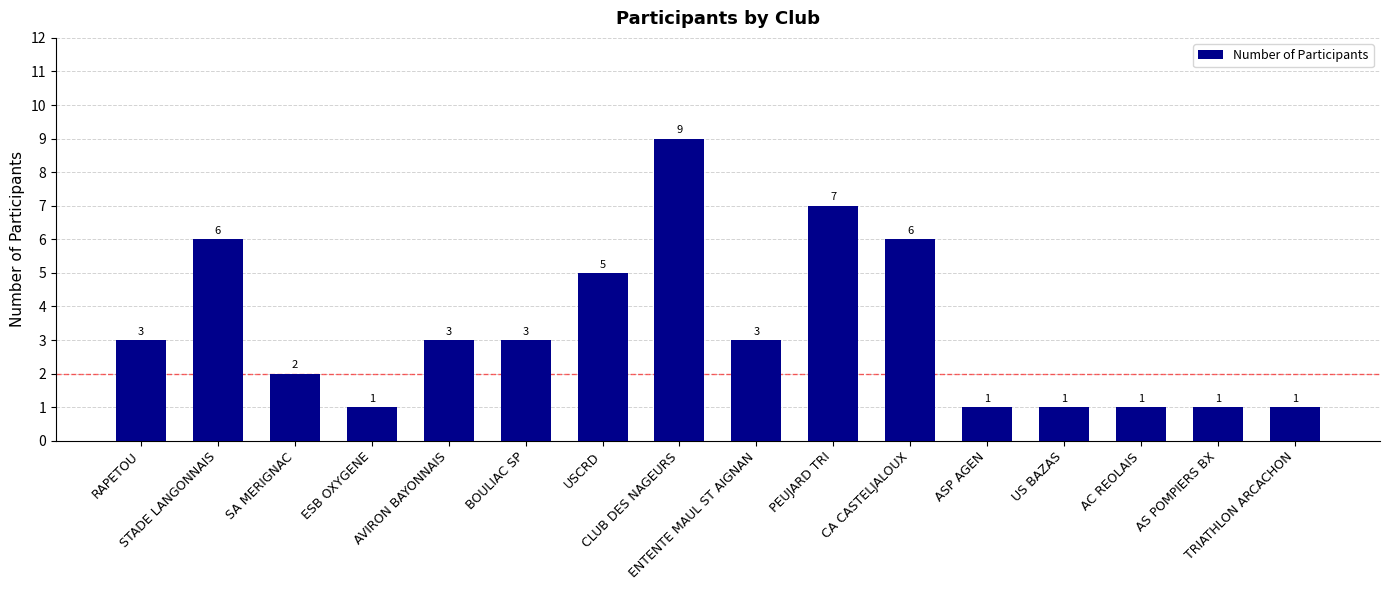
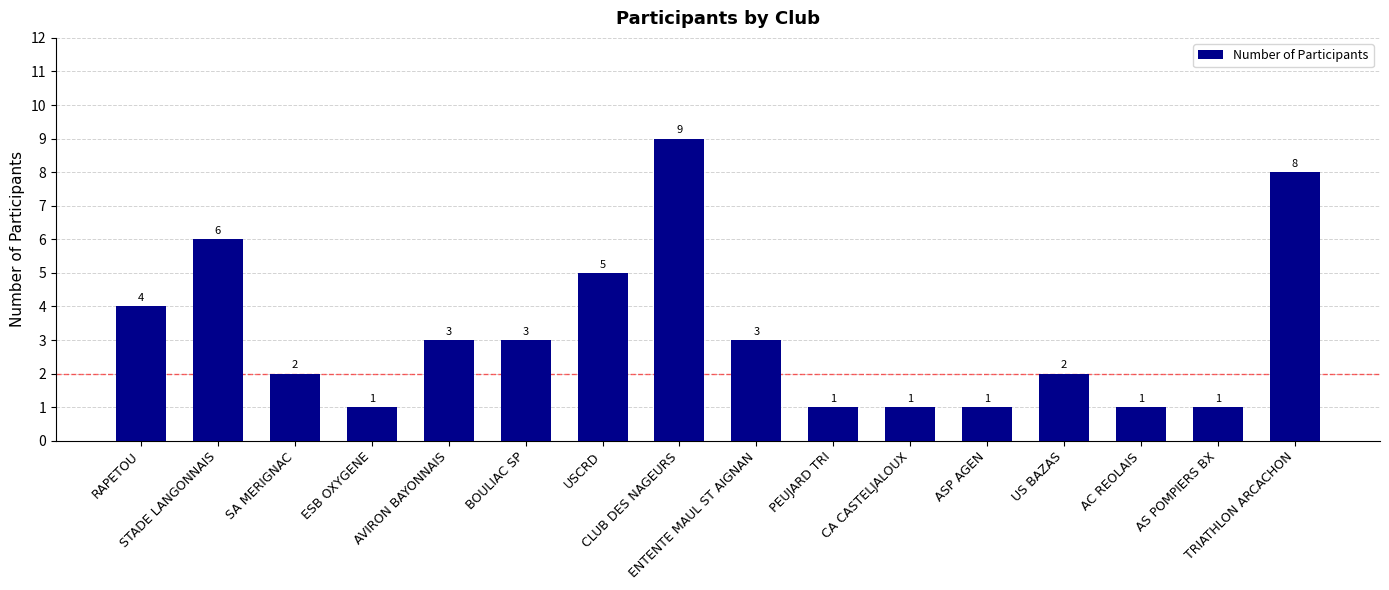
  {
-   "RAPETOU": 3,
+   "RAPETOU": 4,
    "STADE LANGONNAIS": 6,
    "SA MERIGNAC": 2,
    "ESB OXYGENE": 1,
    "AVIRON BAYONNAIS": 3,
    "BOULIAC SP": 3,
    "USCRD": 5,
    "CLUB DES NAGEURS": 9,
    "ENTENTE MAUL ST AIGNAN": 3,
-   "PEUJARD TRI": 7,
-   "CA CASTELJALOUX": 6,
+   "PEUJARD TRI": 1,
+   "CA CASTELJALOUX": 1,
    "ASP AGEN": 1,
-   "US BAZAS": 1,
+   "US BAZAS": 2,
    "AC REOLAIS": 1,
    "AS POMPIERS BX": 1,
-   "TRIATHLON ARCACHON": 1
+   "TRIATHLON ARCACHON": 8
  }
